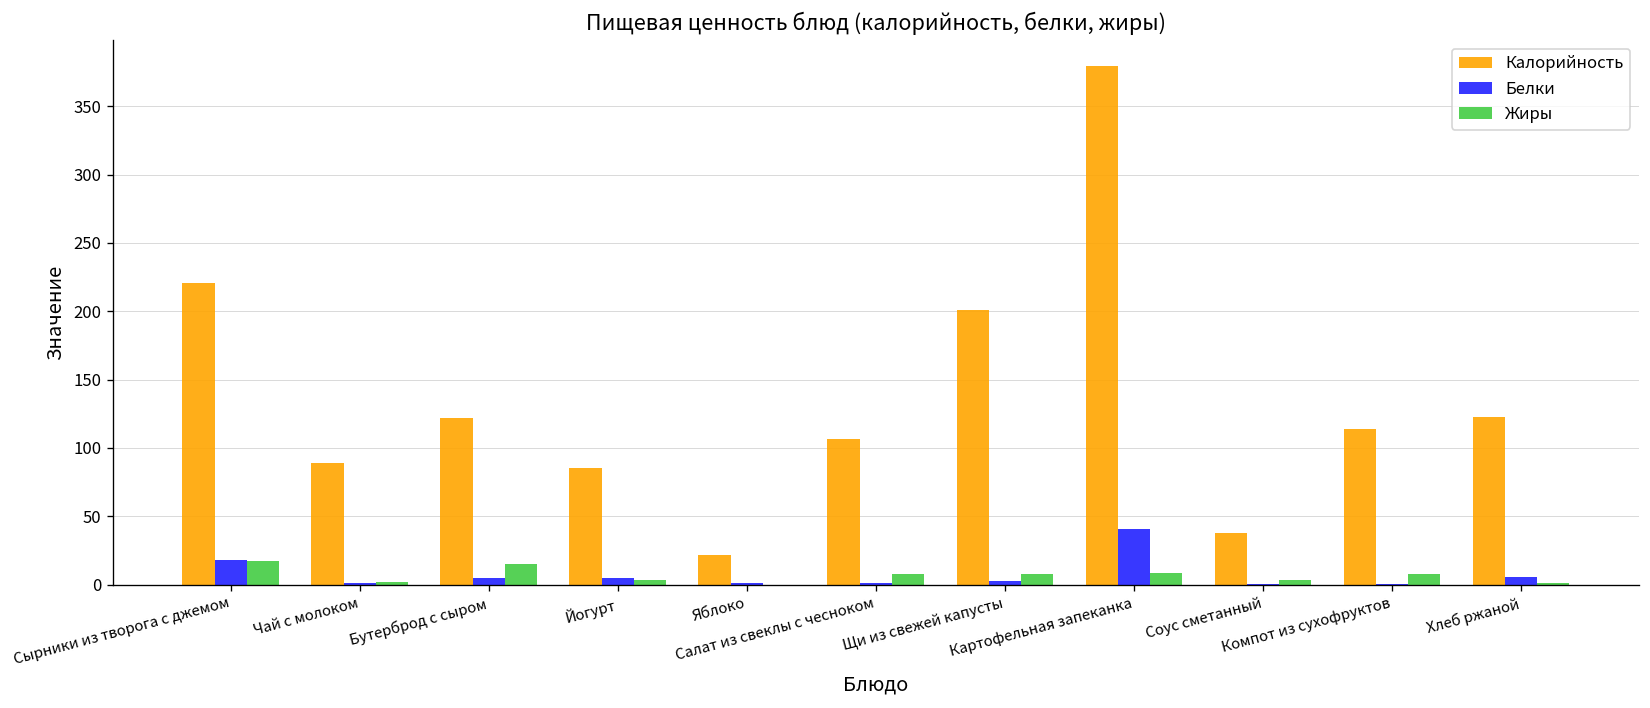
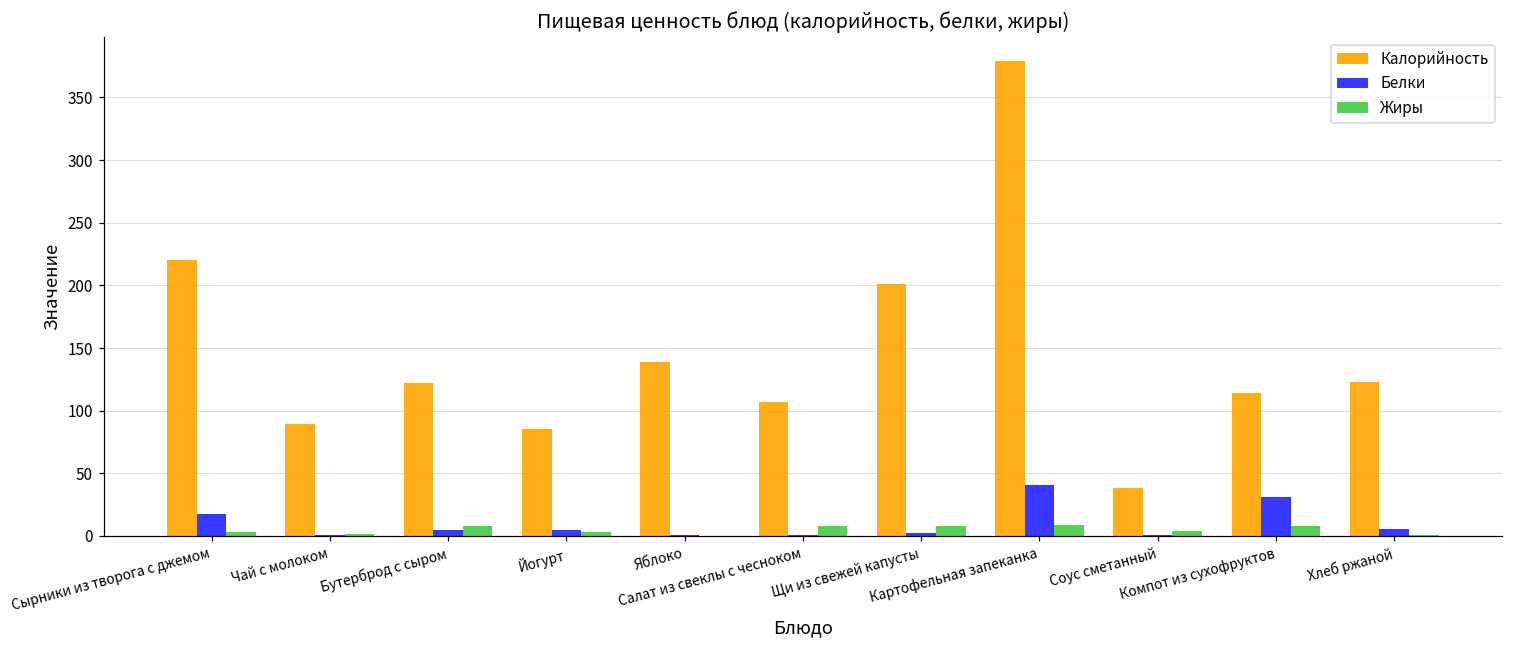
  {
    "Калорийность": {
      "Сырники из творога с джемом": 221,
      "Чай с молоком": 89,
      "Бутерброд с сыром": 122,
      "Йогурт": 85,
-     "Яблоко": 22,
+     "Яблоко": 139,
      "Салат из свеклы с чесноком": 107,
      "Щи из свежей капусты": 201,
      "Картофельная запеканка": 379,
      "Соус сметанный": 38,
      "Компот из сухофруктов": 114,
      "Хлеб ржаной": 123
    },
    "Белки": {
      "Сырники из творога с джемом": 18,
      "Бутерброд с сыром": 5,
      "Йогурт": 5,
      "Щи из свежей капусты": 3,
      "Картофельная запеканка": 41,
-     "Компот из сухофруктов": 1,
+     "Компот из сухофруктов": 31,
      "Хлеб ржаной": 5
    },
    "Жиры": {
-     "Сырники из творога с джемом": 17,
-     "Бутерброд с сыром": 15,
+     "Сырники из творога с джемом": 3,
+     "Бутерброд с сыром": 8,
      "Йогурт": 3,
      "Яблоко": 0,
      "Салат из свеклы с чесноком": 8,
      "Щи из свежей капусты": 8,
      "Картофельная запеканка": 9,
      "Соус сметанный": 4,
      "Компот из сухофруктов": 8
    }
  }
